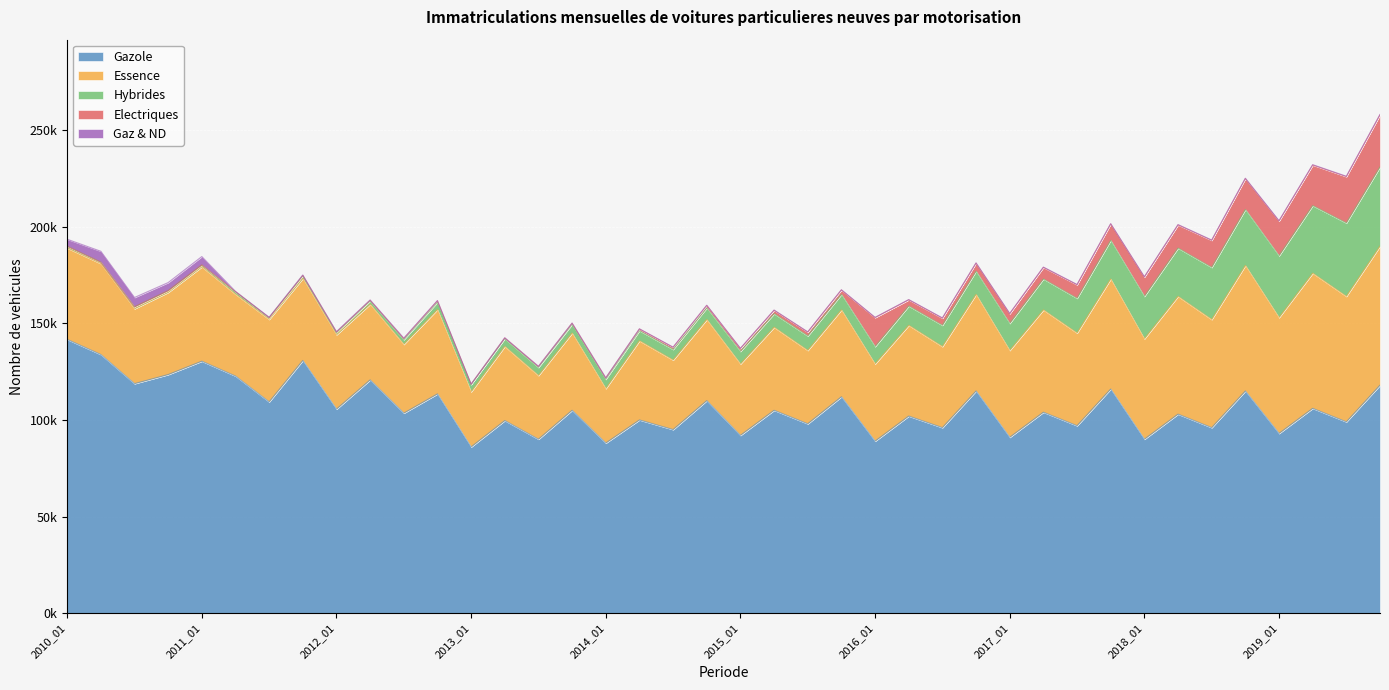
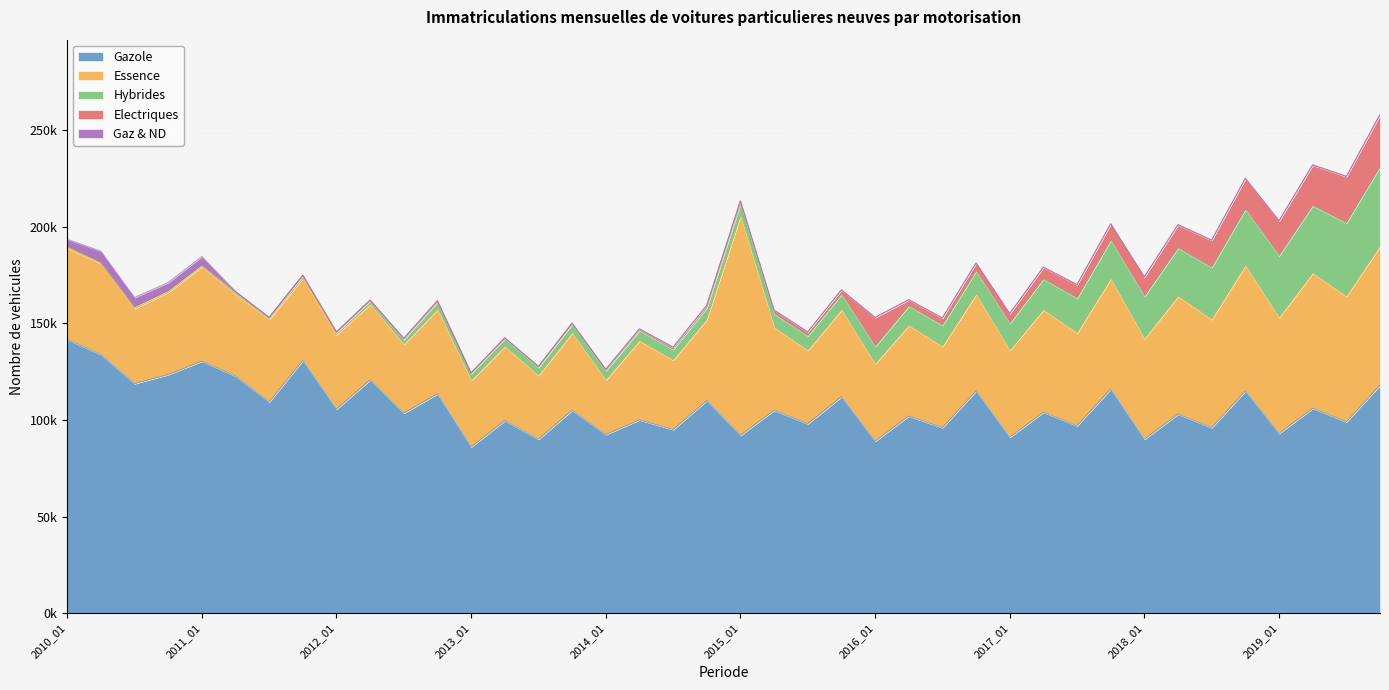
  {
    "Gazole": {
      "2010_01": 142000,
      "2011_01": 130000,
      "2012_01": 106000,
      "2013_01": 86000,
-     "2014_01": 88000,
+     "2014_01": 92000,
      "2015_01": 92000,
      "2016_01": 89000,
      "2017_01": 91000,
      "2018_01": 90000,
      "2019_01": 93000
    },
    "Essence": {
-     "2013_01": 29000,
+     "2013_01": 34000,
      "2014_01": 28000,
-     "2015_01": 37000,
+     "2015_01": 113000,
      "2016_01": 40000,
      "2017_01": 45000,
      "2018_01": 52000,
      "2019_01": 60000
    },
    "Hybrides": {
      "2015_01": 7000,
      "2016_01": 9000,
      "2017_01": 14000,
      "2018_01": 22000,
      "2019_01": 32000
    },
    "Gaz & ND": {
      "2010_01": 4000,
      "2011_01": 4000
    }
  }
